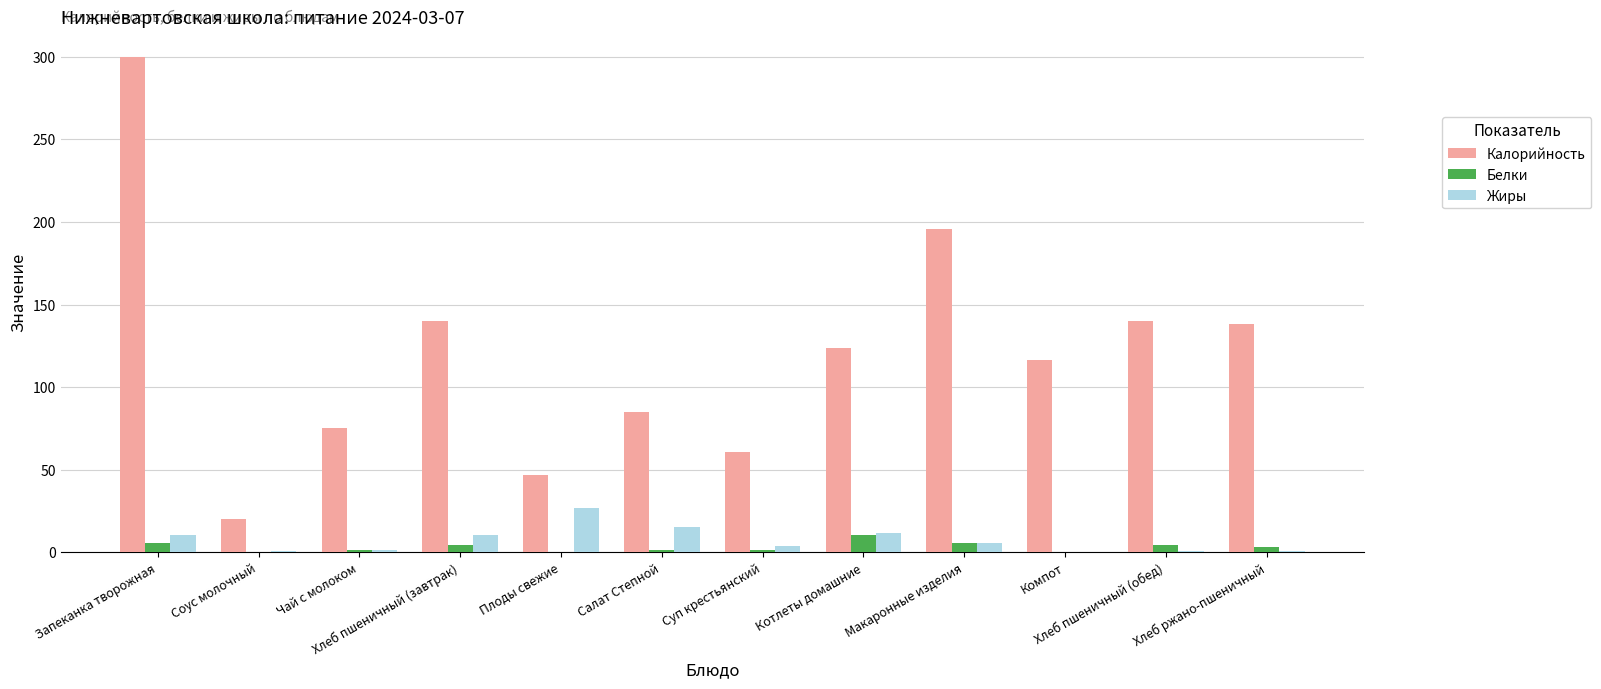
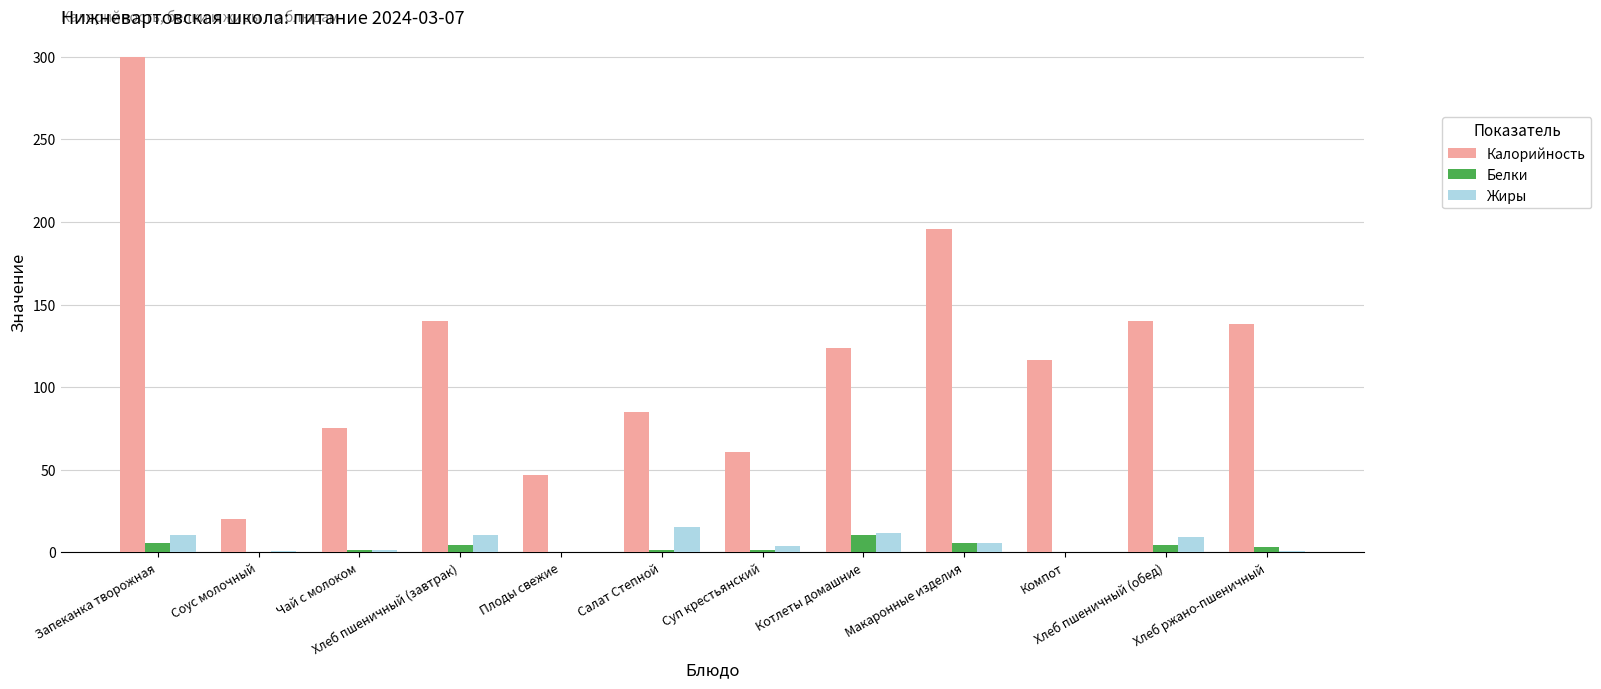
  {
    "Калорийность": {
      "Запеканка творожная": 300,
      "Соус молочный": 20,
      "Чай с молоком": 75,
      "Хлеб пшеничный (завтрак)": 140,
      "Плоды свежие": 47,
      "Салат Степной": 85,
      "Суп крестьянский": 61,
      "Котлеты домашние": 124,
      "Макаронные изделия": 196,
      "Компот": 117,
      "Хлеб пшеничный (обед)": 140,
      "Хлеб ржано-пшеничный": 138
    },
    "Белки": {
      "Запеканка творожная": 6,
      "Хлеб пшеничный (завтрак)": 5,
      "Котлеты домашние": 11,
      "Макаронные изделия": 5,
      "Хлеб пшеничный (обед)": 5,
      "Хлеб ржано-пшеничный": 3
    },
    "Жиры": {
      "Запеканка творожная": 10,
      "Хлеб пшеничный (завтрак)": 10,
-     "Плоды свежие": 27,
+     "Плоды свежие": 0,
      "Салат Степной": 15,
      "Суп крестьянский": 4,
      "Котлеты домашние": 12,
      "Макаронные изделия": 6,
-     "Хлеб пшеничный (обед)": 1
+     "Хлеб пшеничный (обед)": 9
    }
  }
